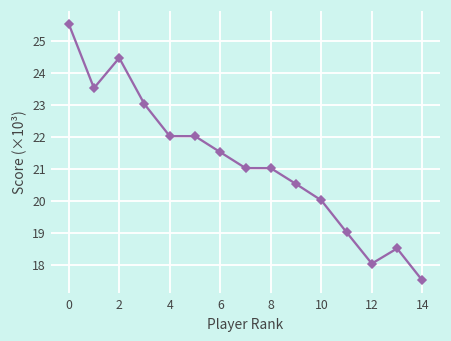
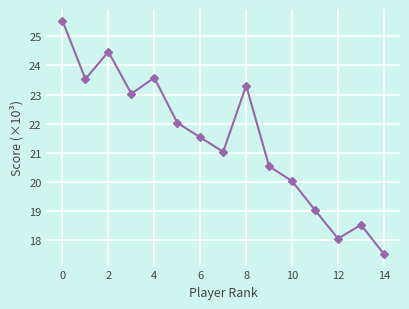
  {
    "0": 25.5,
    "2": 24.5,
-   "4": 22.0,
+   "4": 23.6,
    "6": 21.5,
-   "8": 21.0,
+   "8": 23.3,
    "10": 20.0,
    "12": 18.0,
    "14": 17.5
  }
